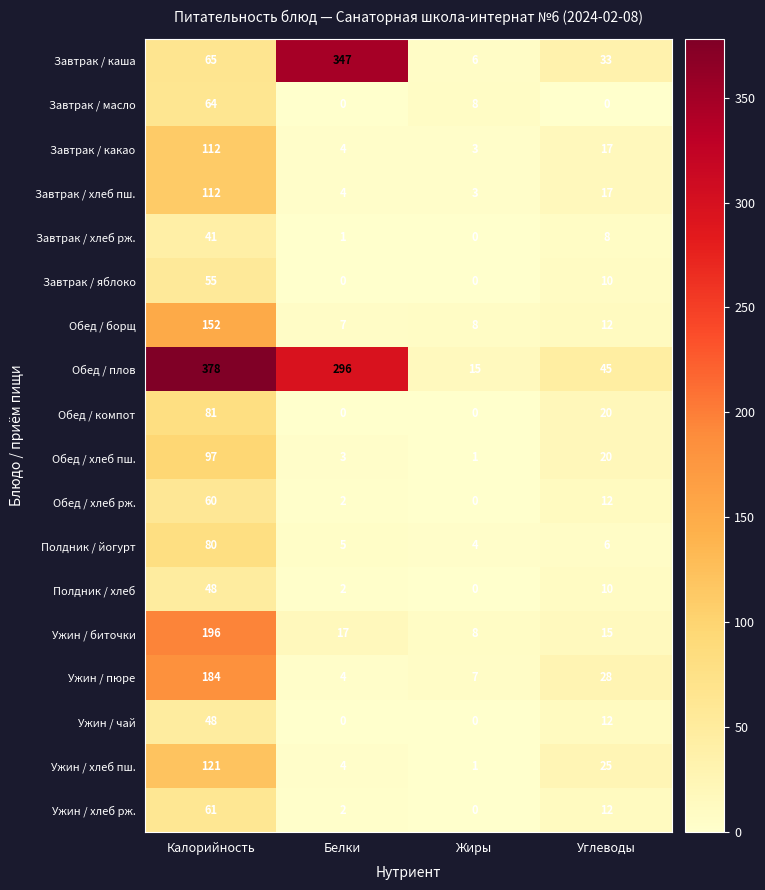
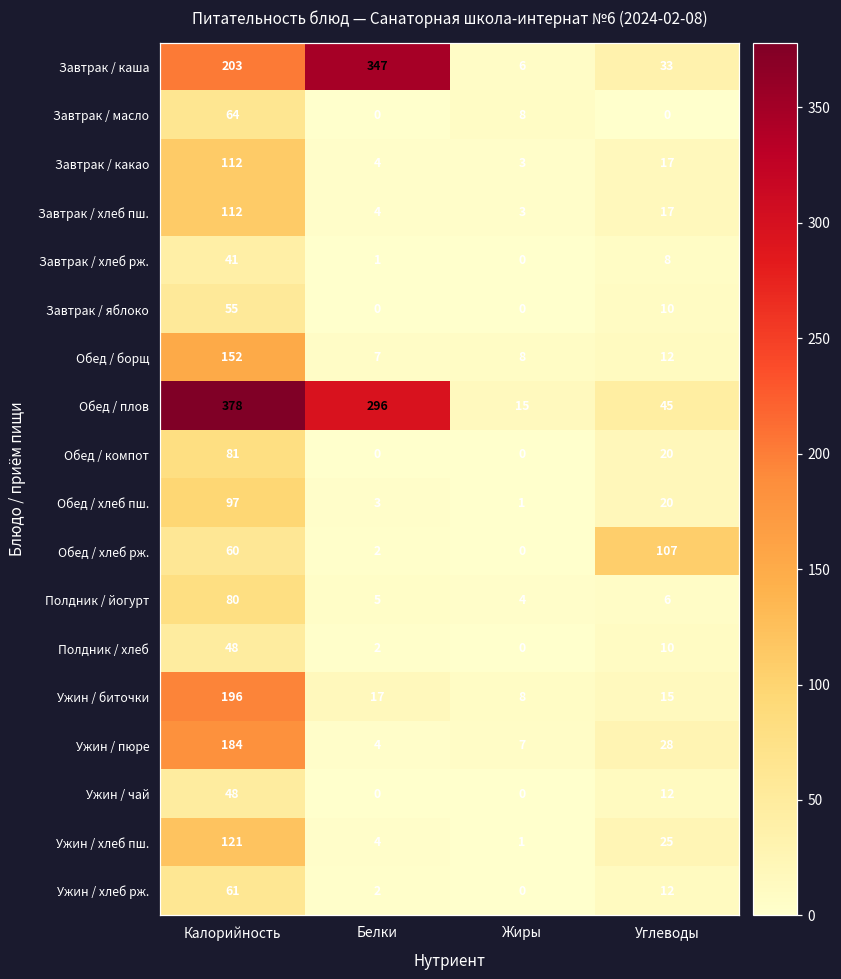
  {
    "Завтрак / каша": {
-     "Калорийность": 65,
+     "Калорийность": 203,
      "Белки": 347,
      "Жиры": 6,
      "Углеводы": 33
    },
    "Завтрак / масло": {
      "Калорийность": 64,
      "Белки": 0,
      "Жиры": 8,
      "Углеводы": 0
    },
    "Завтрак / какао": {
      "Калорийность": 112,
      "Белки": 4,
      "Жиры": 3,
      "Углеводы": 17
    },
    "Завтрак / хлеб пш.": {
      "Калорийность": 112,
      "Белки": 4,
      "Жиры": 3,
      "Углеводы": 17
    },
    "Завтрак / хлеб рж.": {
      "Калорийность": 41,
      "Белки": 1,
      "Жиры": 0,
      "Углеводы": 8
    },
    "Завтрак / яблоко": {
      "Калорийность": 55,
      "Белки": 0,
      "Жиры": 0,
      "Углеводы": 10
    },
    "Обед / борщ": {
      "Калорийность": 152,
      "Белки": 7,
      "Жиры": 8,
      "Углеводы": 12
    },
    "Обед / плов": {
      "Калорийность": 378,
      "Белки": 296,
      "Жиры": 15,
      "Углеводы": 45
    },
    "Обед / компот": {
      "Калорийность": 81,
      "Белки": 0,
      "Жиры": 0,
      "Углеводы": 20
    },
    "Обед / хлеб пш.": {
      "Калорийность": 97,
      "Белки": 3,
      "Жиры": 1,
      "Углеводы": 20
    },
    "Обед / хлеб рж.": {
      "Калорийность": 60,
      "Белки": 2,
      "Жиры": 0,
-     "Углеводы": 12
+     "Углеводы": 107
    },
    "Полдник / йогурт": {
      "Калорийность": 80,
      "Белки": 5,
      "Жиры": 4,
      "Углеводы": 6
    },
    "Полдник / хлеб": {
      "Калорийность": 48,
      "Белки": 2,
      "Жиры": 0,
      "Углеводы": 10
    },
    "Ужин / биточки": {
      "Калорийность": 196,
      "Белки": 17,
      "Жиры": 8,
      "Углеводы": 15
    },
    "Ужин / пюре": {
      "Калорийность": 184,
      "Белки": 4,
      "Жиры": 7,
      "Углеводы": 28
    },
    "Ужин / чай": {
      "Калорийность": 48,
      "Белки": 0,
      "Жиры": 0,
      "Углеводы": 12
    },
    "Ужин / хлеб пш.": {
      "Калорийность": 121,
      "Белки": 4,
      "Жиры": 1,
      "Углеводы": 25
    },
    "Ужин / хлеб рж.": {
      "Калорийность": 61,
      "Белки": 2,
      "Жиры": 0,
      "Углеводы": 12
    }
  }
